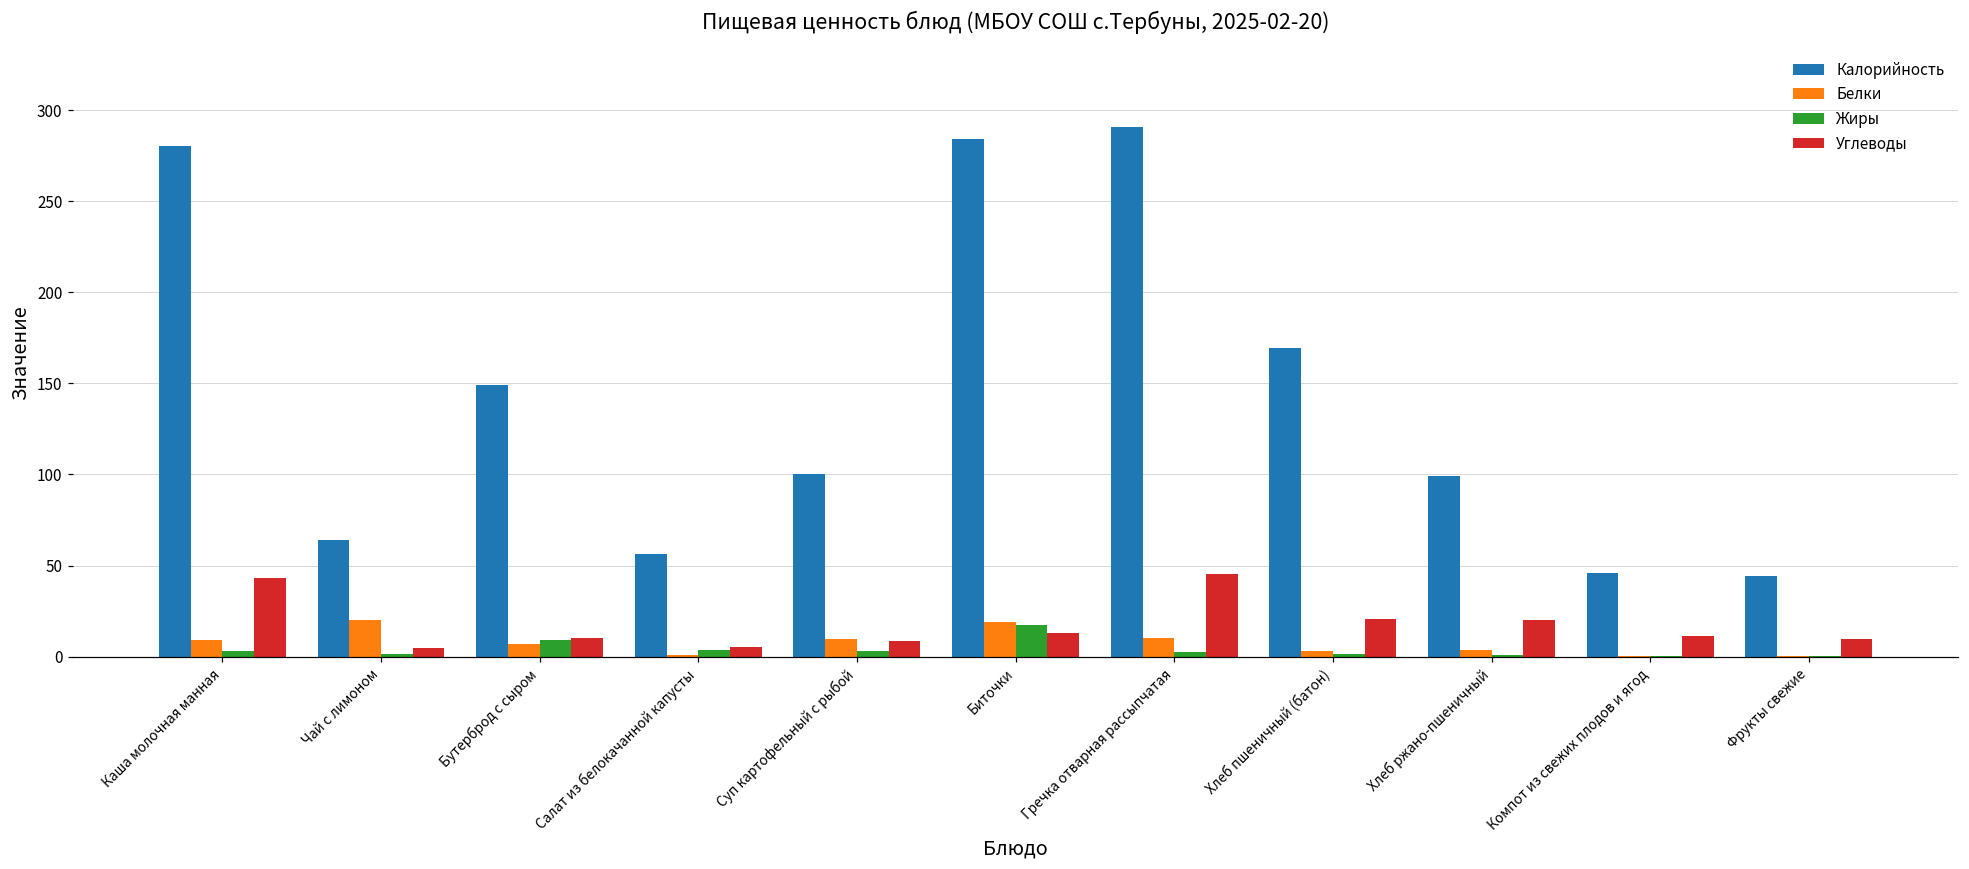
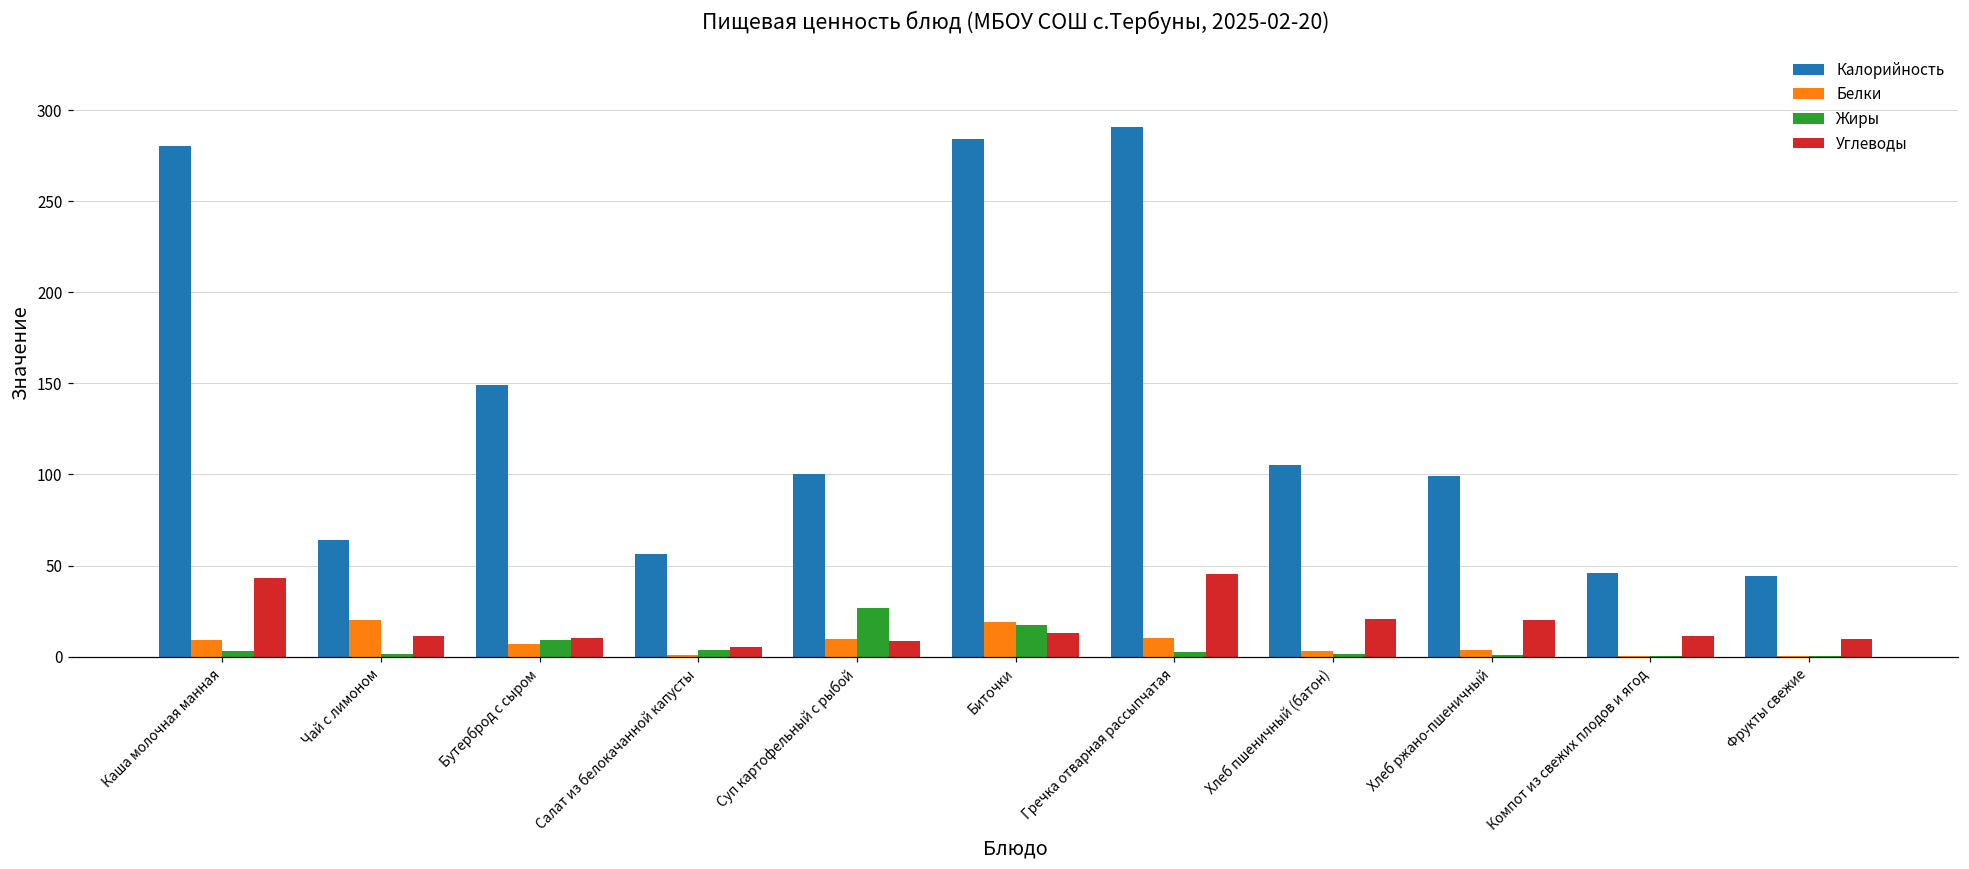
  {
    "Калорийность": {
      "Каша молочная манная": 280,
      "Чай с лимоном": 64,
      "Бутерброд с сыром": 149,
      "Салат из белокачанной капусты": 56,
      "Суп картофельный с рыбой": 100,
      "Биточки": 284,
      "Гречка отварная рассыпчатая": 291,
-     "Хлеб пшеничный (батон)": 169,
+     "Хлеб пшеничный (батон)": 105,
      "Хлеб ржано-пшеничный": 99,
      "Компот из свежих плодов и ягод": 46,
      "Фрукты свежие": 44
    },
    "Белки": {
      "Каша молочная манная": 9,
      "Чай с лимоном": 20,
      "Бутерброд с сыром": 7,
      "Суп картофельный с рыбой": 9,
      "Биточки": 19,
      "Гречка отварная рассыпчатая": 10,
      "Хлеб пшеничный (батон)": 3,
      "Хлеб ржано-пшеничный": 3
    },
    "Жиры": {
      "Каша молочная манная": 3,
      "Бутерброд с сыром": 9,
      "Салат из белокачанной капусты": 4,
-     "Суп картофельный с рыбой": 3,
+     "Суп картофельный с рыбой": 27,
      "Биточки": 18,
      "Гречка отварная рассыпчатая": 3
    },
    "Углеводы": {
      "Каша молочная манная": 43,
-     "Чай с лимоном": 5,
+     "Чай с лимоном": 12,
      "Бутерброд с сыром": 10,
      "Салат из белокачанной капусты": 5,
      "Суп картофельный с рыбой": 9,
      "Биточки": 13,
      "Гречка отварная рассыпчатая": 45,
      "Хлеб пшеничный (батон)": 21,
      "Хлеб ржано-пшеничный": 20,
      "Компот из свежих плодов и ягод": 11,
      "Фрукты свежие": 10
    }
  }
